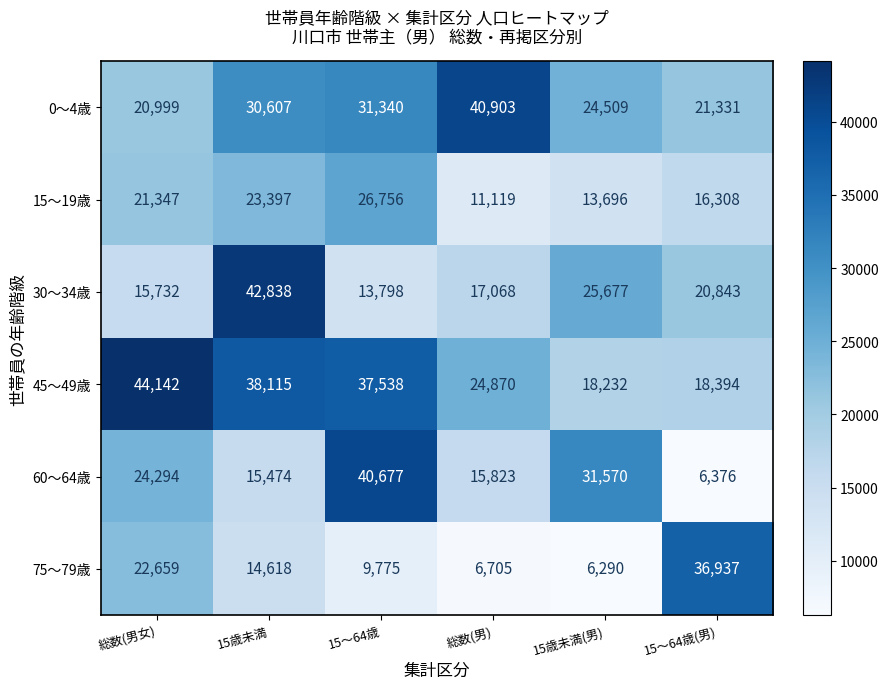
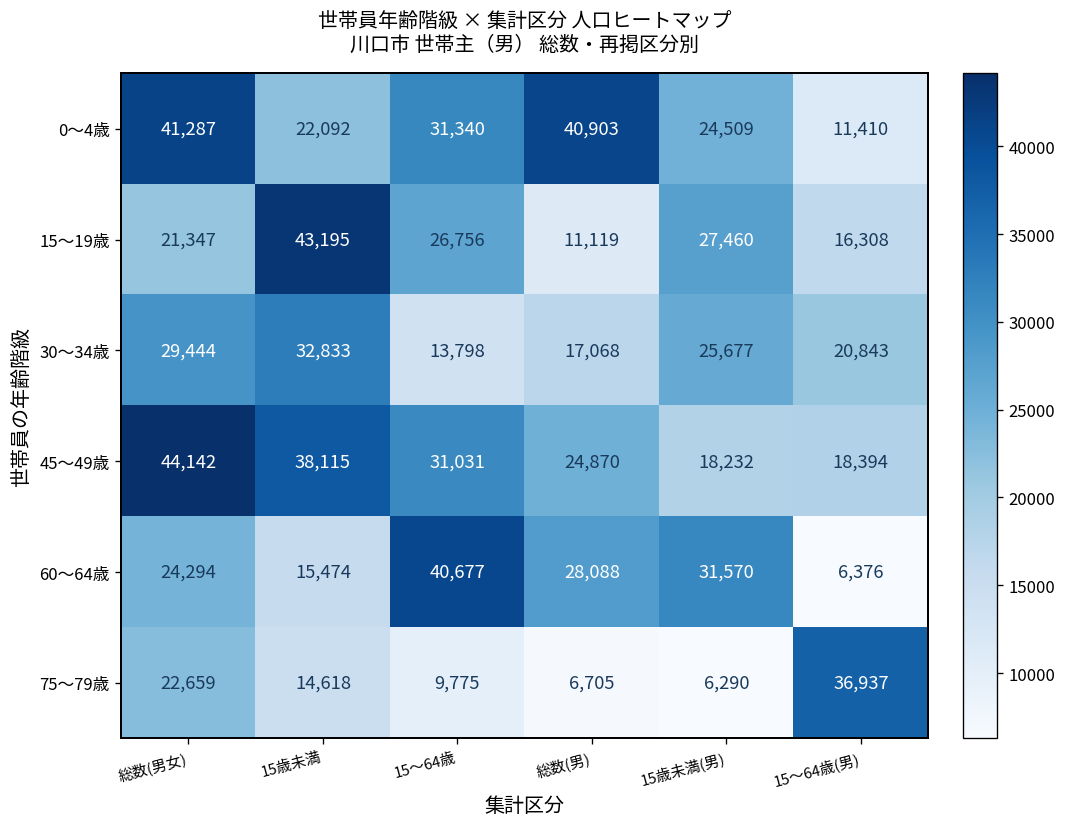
  {
    "0～4歳": {
-     "総数(男女)": "20,999",
-     "15歳未満": "30,607",
+     "総数(男女)": "41,287",
+     "15歳未満": "22,092",
      "15～64歳": "31,340",
      "総数(男)": "40,903",
      "15歳未満(男)": "24,509",
-     "15～64歳(男)": "21,331"
+     "15～64歳(男)": "11,410"
    },
    "15～19歳": {
      "総数(男女)": "21,347",
-     "15歳未満": "23,397",
+     "15歳未満": "43,195",
      "15～64歳": "26,756",
      "総数(男)": "11,119",
-     "15歳未満(男)": "13,696",
+     "15歳未満(男)": "27,460",
      "15～64歳(男)": "16,308"
    },
    "30～34歳": {
-     "総数(男女)": "15,732",
-     "15歳未満": "42,838",
+     "総数(男女)": "29,444",
+     "15歳未満": "32,833",
      "15～64歳": "13,798",
      "総数(男)": "17,068",
      "15歳未満(男)": "25,677",
      "15～64歳(男)": "20,843"
    },
    "45～49歳": {
      "総数(男女)": "44,142",
      "15歳未満": "38,115",
-     "15～64歳": "37,538",
+     "15～64歳": "31,031",
      "総数(男)": "24,870",
      "15歳未満(男)": "18,232",
      "15～64歳(男)": "18,394"
    },
    "60～64歳": {
      "総数(男女)": "24,294",
      "15歳未満": "15,474",
      "15～64歳": "40,677",
-     "総数(男)": "15,823",
+     "総数(男)": "28,088",
      "15歳未満(男)": "31,570",
      "15～64歳(男)": "6,376"
    },
    "75～79歳": {
      "総数(男女)": "22,659",
      "15歳未満": "14,618",
      "15～64歳": "9,775",
      "総数(男)": "6,705",
      "15歳未満(男)": "6,290",
      "15～64歳(男)": "36,937"
    }
  }
